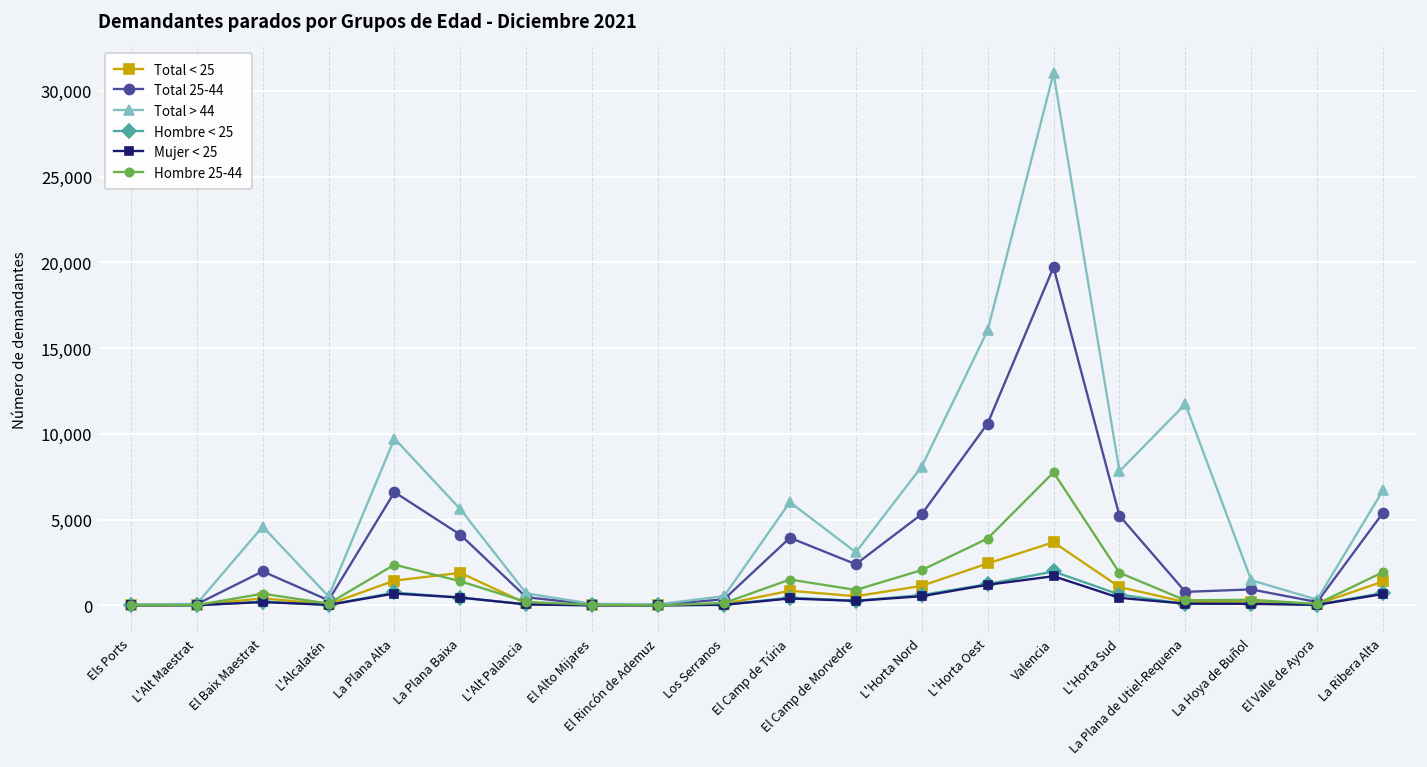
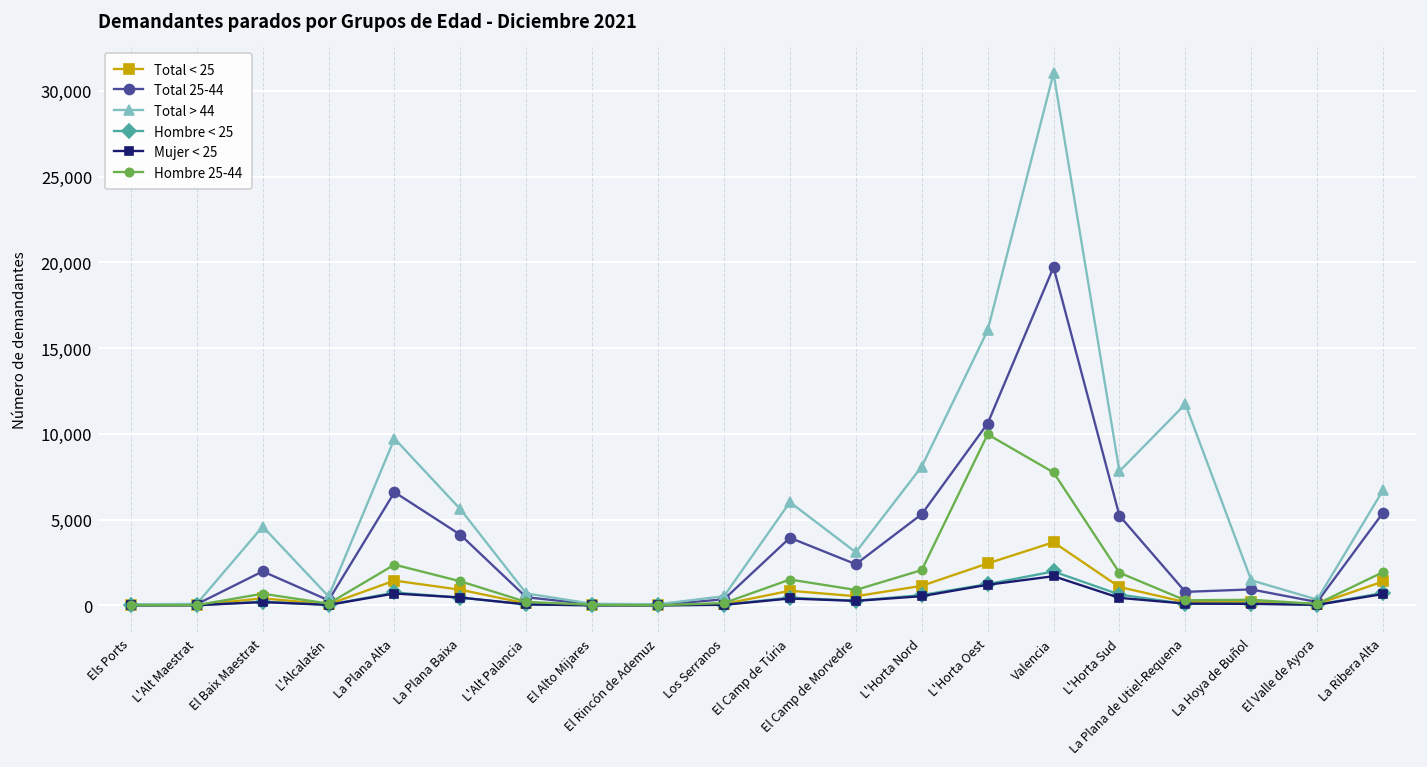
  {
    "Total < 25": {
      "El Baix Maestrat": "400",
      "La Plana Alta": "1,400",
-     "La Plana Baixa": "1,900",
+     "La Plana Baixa": "900",
      "El Camp de Túria": "900",
      "El Camp de Morvedre": "500",
      "L'Horta Nord": "1,100",
      "L'Horta Oest": "2,400",
      "Valencia": "3,700",
      "L'Horta Sud": "1,100",
      "La Ribera Alta": "1,400"
    },
    "Total 25-44": {
      "El Baix Maestrat": "2,000",
      "L'Alcalatén": "300",
      "La Plana Alta": "6,600",
      "La Plana Baixa": "4,100",
      "L'Alt Palancia": "500",
      "Los Serranos": "400",
      "El Camp de Túria": "3,900",
      "El Camp de Morvedre": "2,400",
      "L'Horta Nord": "5,300",
      "L'Horta Oest": "10,600",
      "Valencia": "19,700",
      "L'Horta Sud": "5,200",
      "La Plana de Utiel-Requena": "800",
      "La Hoya de Buñol": "900",
      "La Ribera Alta": "5,400"
    },
    "Total > 44": {
      "El Baix Maestrat": "4,600",
      "L'Alcalatén": "500",
      "La Plana Alta": "9,700",
      "La Plana Baixa": "5,600",
      "L'Alt Palancia": "700",
      "Los Serranos": "500",
      "El Camp de Túria": "6,000",
      "El Camp de Morvedre": "3,100",
      "L'Horta Nord": "8,100",
      "L'Horta Oest": "16,000",
      "Valencia": "31,000",
      "L'Horta Sud": "7,800",
      "La Plana de Utiel-Requena": "11,700",
      "La Hoya de Buñol": "1,500",
      "La Ribera Alta": "6,700"
    },
    "Hombre < 25": {
      "Valencia": "2,000",
      "L'Horta Sud": "600"
    },
    "Mujer < 25": {
      "Valencia": "1,700",
      "L'Horta Sud": "400"
    },
    "Hombre 25-44": {
      "El Baix Maestrat": "700",
      "La Plana Alta": "2,400",
      "La Plana Baixa": "1,400",
      "El Camp de Túria": "1,500",
      "El Camp de Morvedre": "900",
      "L'Horta Nord": "2,100",
-     "L'Horta Oest": "3,900",
+     "L'Horta Oest": "10,000",
      "Valencia": "7,800",
      "L'Horta Sud": "1,900",
      "La Ribera Alta": "1,900"
    }
  }
